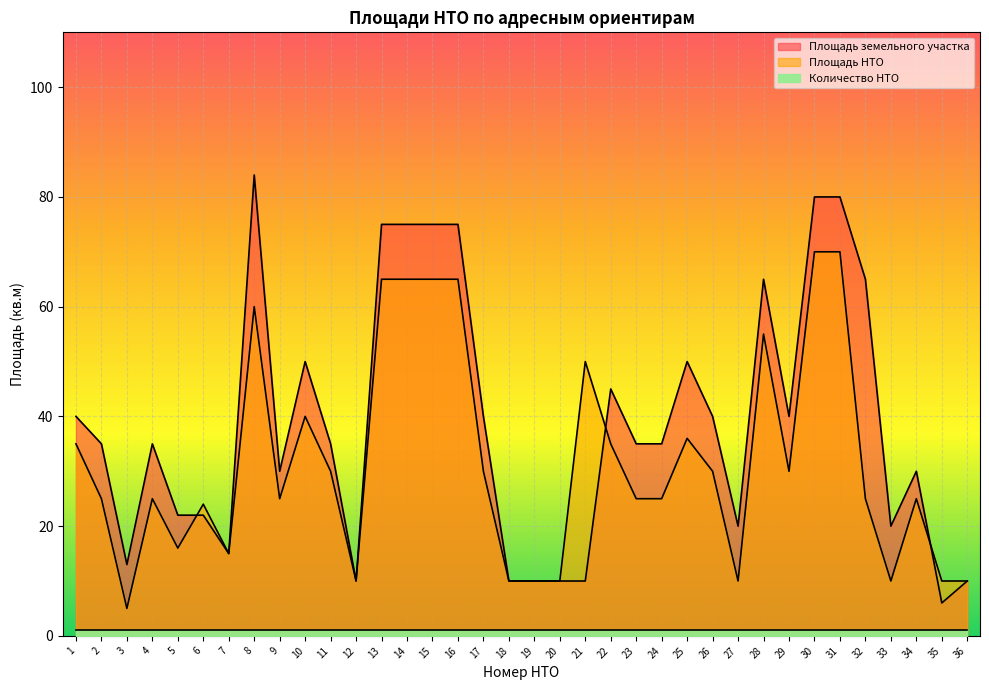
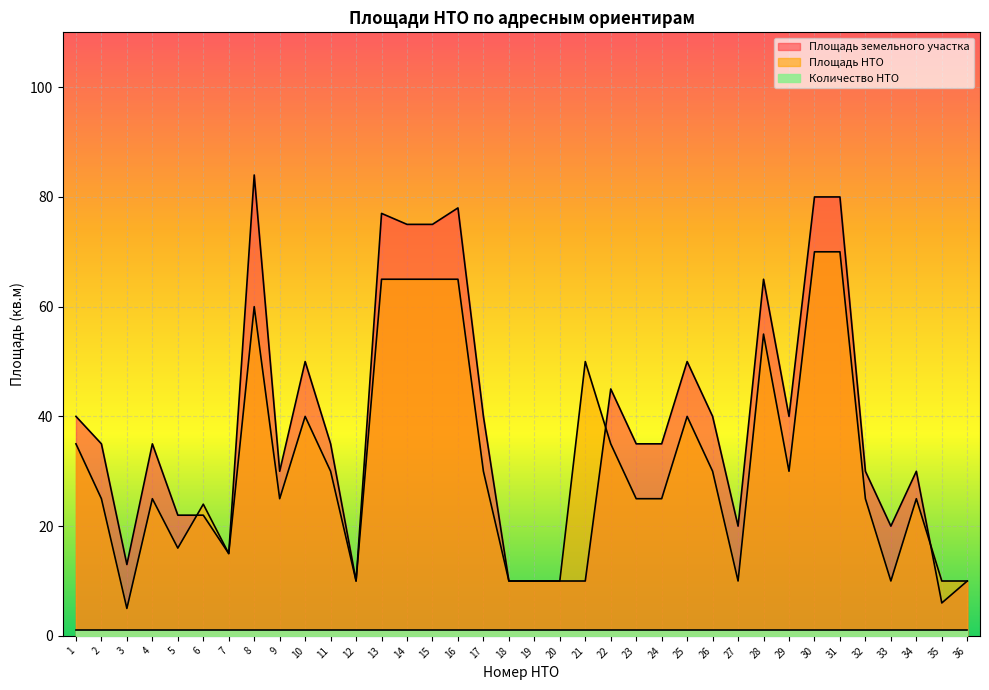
  {
    "Площадь земельного участка": {
      "1": 40,
      "2": 35,
      "3": 13,
      "4": 35,
      "5": 22,
      "6": 22,
      "8": 84,
      "9": 30,
      "10": 50,
      "11": 35,
-     "13": 75,
+     "13": 77,
      "14": 75,
      "15": 75,
-     "16": 75,
+     "16": 78,
      "17": 40,
      "21": 10,
      "22": 45,
      "23": 35,
      "24": 35,
      "25": 50,
      "26": 40,
      "27": 20,
      "28": 65,
      "29": 40,
      "30": 80,
      "31": 80,
-     "32": 65,
+     "32": 30,
      "33": 20,
      "34": 30,
      "35": 6
    },
    "Площадь НТО": {
      "1": 35,
      "2": 25,
      "3": 5,
      "4": 25,
      "5": 16,
      "6": 24,
      "8": 60,
      "9": 25,
      "10": 40,
      "11": 30,
      "13": 65,
      "14": 65,
      "15": 65,
      "16": 65,
      "17": 30,
      "21": 50,
      "22": 35,
      "23": 25,
      "24": 25,
-     "25": 36,
+     "25": 40,
      "26": 30,
      "27": 10,
      "28": 55,
      "29": 30,
      "30": 70,
      "31": 70,
      "32": 25,
      "33": 10,
      "34": 25,
      "35": 10
    },
    "Количество НТО": {
      "1": 1,
      "2": 1,
      "3": 1,
      "4": 1,
      "5": 1,
      "6": 1,
      "7": 1,
      "8": 1,
      "9": 1,
      "10": 1,
      "11": 1,
      "12": 1,
      "13": 1,
      "14": 1,
      "15": 1,
      "16": 1,
      "17": 1,
      "18": 1,
      "19": 1,
      "20": 1,
      "21": 1,
      "22": 1,
      "23": 1,
      "24": 1,
      "25": 1,
      "26": 1,
      "27": 1,
      "28": 1,
      "29": 1,
      "30": 1,
      "31": 1,
      "32": 1,
      "33": 1,
      "34": 1,
      "35": 1,
      "36": 1
    }
  }
